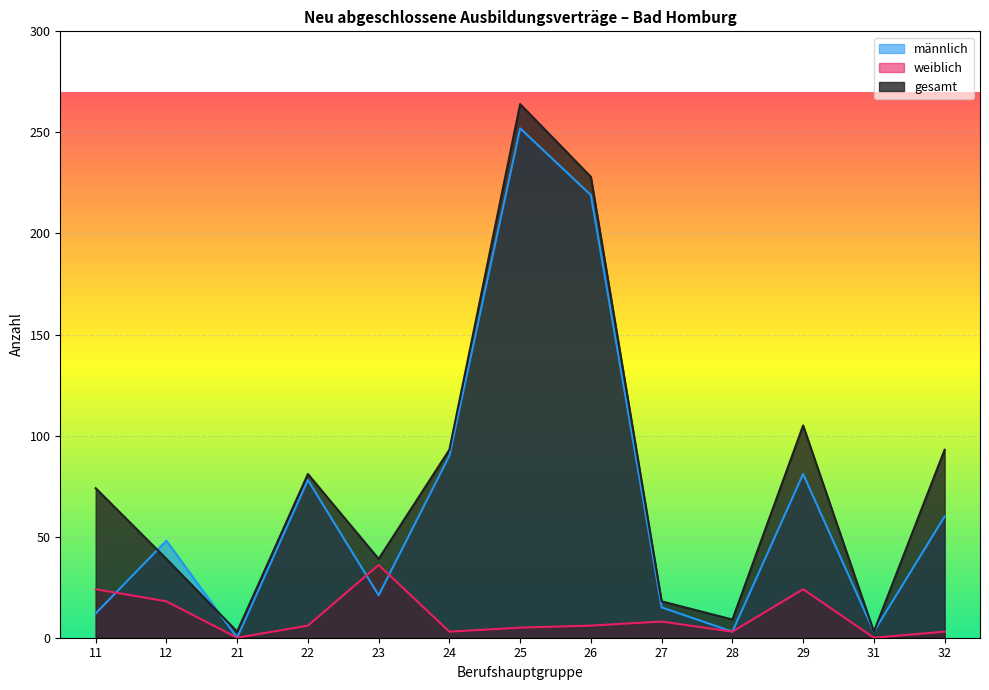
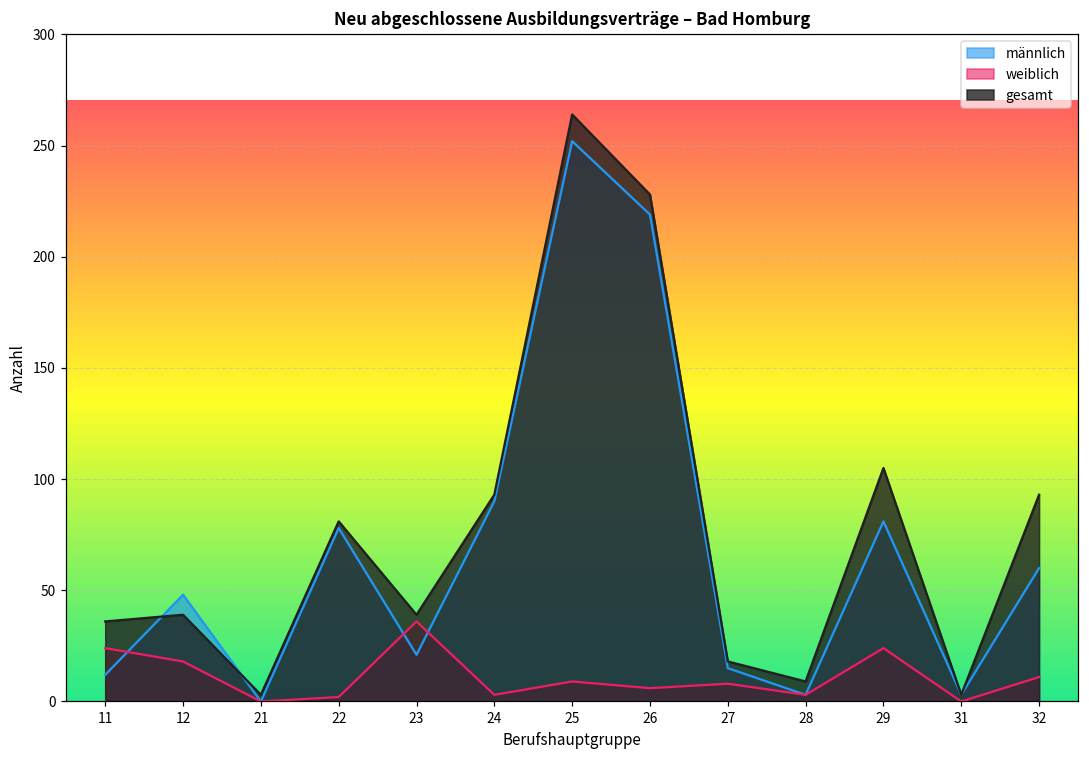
  {
    "männlich": {
      "11": 12,
      "12": 48,
      "22": 78,
      "23": 21,
      "24": 90,
      "25": 252,
      "26": 219,
      "27": 15,
      "29": 81,
      "32": 60
    },
    "weiblich": {
      "11": 24,
      "12": 18,
-     "22": 6,
+     "22": 2,
      "23": 36,
      "24": 3,
-     "25": 5,
+     "25": 9,
      "26": 6,
      "27": 8,
      "29": 24,
      "31": 0,
-     "32": 3
+     "32": 11
    },
    "gesamt": {
-     "11": 74,
+     "11": 36,
      "12": 39,
      "21": 3,
      "22": 81,
      "23": 39,
      "24": 93,
      "25": 264,
      "26": 228,
      "27": 18,
      "28": 9,
      "29": 105,
      "32": 93
    }
  }
